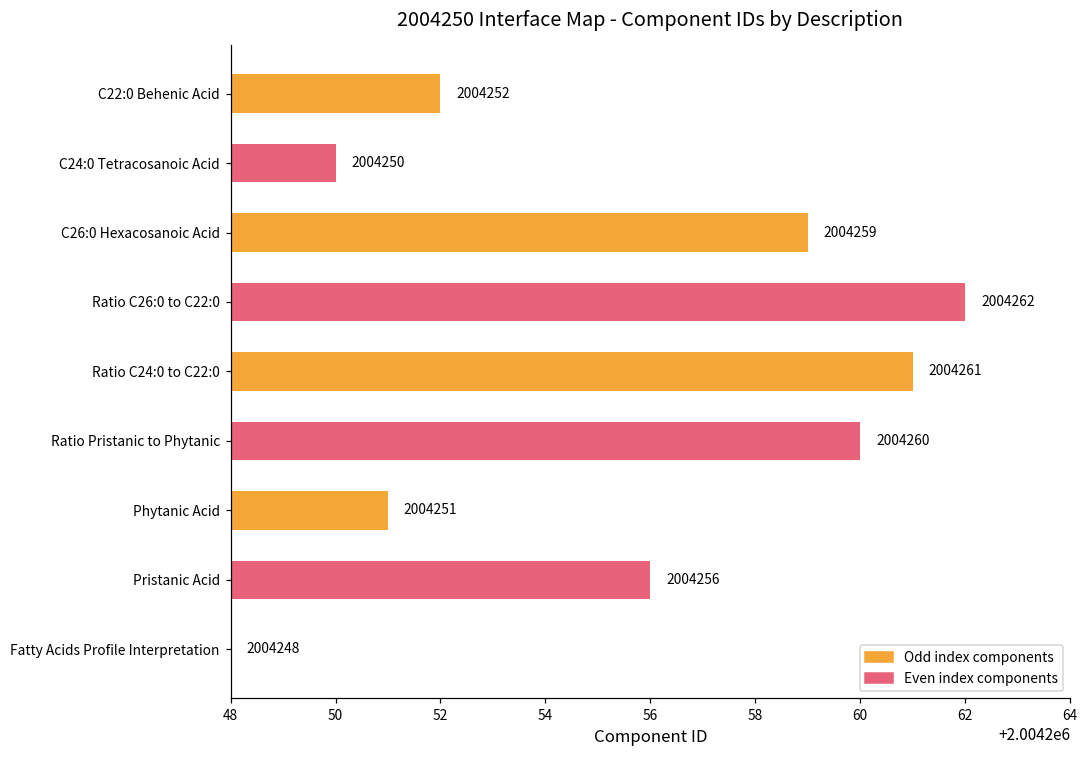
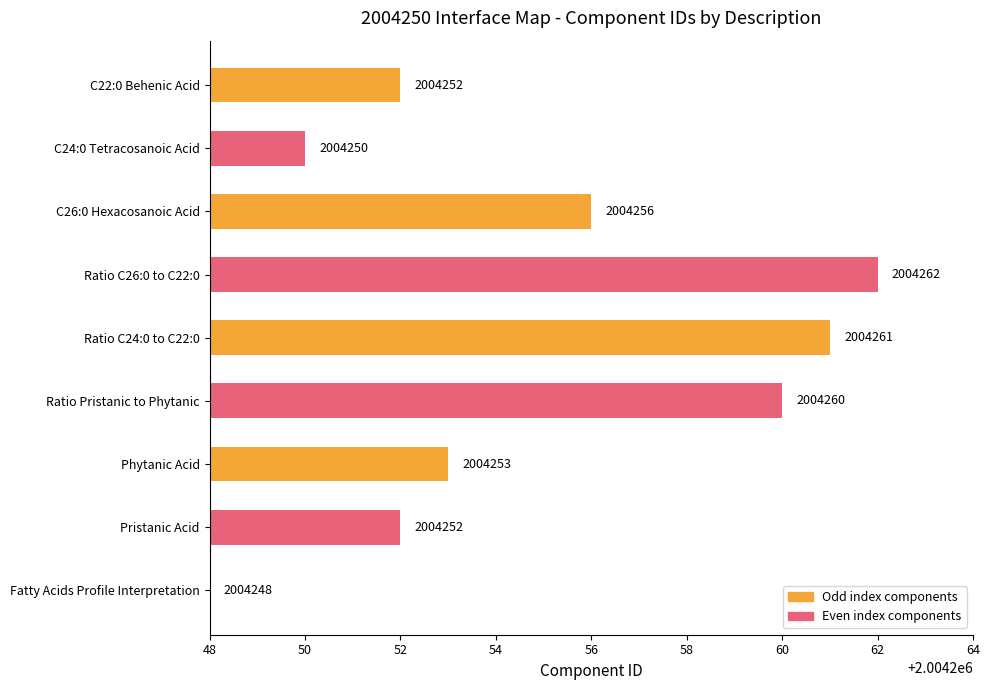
  {
    "C22:0 Behenic Acid": 2004252,
    "C24:0 Tetracosanoic Acid": 2004250,
-   "C26:0 Hexacosanoic Acid": 2004259,
+   "C26:0 Hexacosanoic Acid": 2004256,
    "Ratio C26:0 to C22:0": 2004262,
    "Ratio C24:0 to C22:0": 2004261,
    "Ratio Pristanic to Phytanic": 2004260,
-   "Phytanic Acid": 2004251,
-   "Pristanic Acid": 2004256,
+   "Phytanic Acid": 2004253,
+   "Pristanic Acid": 2004252,
    "Fatty Acids Profile Interpretation": 2004248
  }
